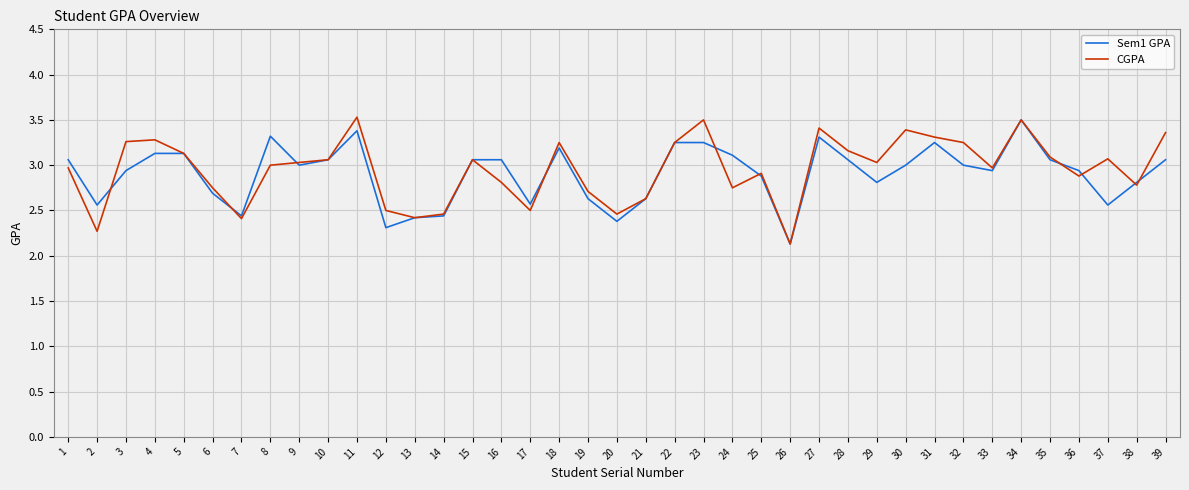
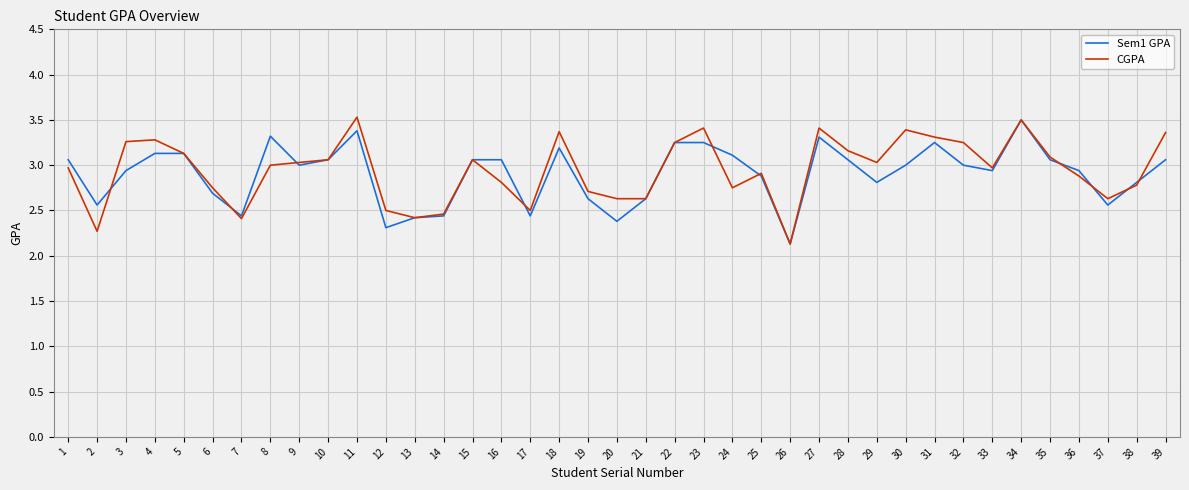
  {
    "Sem1 GPA": {
      "1": 3.1,
      "2": 2.6,
      "3": 2.9,
      "4": 3.1,
      "6": 2.7,
      "7": 2.4,
      "8": 3.3,
      "9": 3.0,
      "11": 3.4,
      "12": 2.3,
      "16": 3.1,
-     "17": 2.6,
+     "17": 2.4,
      "18": 3.2,
      "19": 2.6,
      "20": 2.4,
      "23": 3.3,
      "24": 3.1,
      "25": 2.9,
      "27": 3.3,
      "28": 3.1,
      "29": 2.8,
      "30": 3.0,
      "31": 3.3,
      "32": 3.0,
      "33": 2.9,
      "35": 3.1,
      "36": 2.9,
      "37": 2.6,
      "38": 2.8,
      "39": 3.1
    },
    "CGPA": {
      "1": 3.0,
      "2": 2.3,
      "3": 3.3,
      "4": 3.3,
      "6": 2.8,
      "7": 2.4,
      "8": 3.0,
      "9": 3.0,
      "11": 3.5,
      "12": 2.5,
      "16": 2.8,
      "17": 2.5,
-     "18": 3.3,
+     "18": 3.4,
      "19": 2.7,
-     "20": 2.5,
-     "23": 3.5,
+     "20": 2.6,
+     "23": 3.4,
      "24": 2.8,
      "25": 2.9,
      "27": 3.4,
      "28": 3.2,
      "29": 3.0,
      "30": 3.4,
      "31": 3.3,
      "32": 3.3,
      "33": 3.0,
      "35": 3.1,
      "36": 2.9,
-     "37": 3.1,
+     "37": 2.6,
      "38": 2.8,
      "39": 3.4
    }
  }
